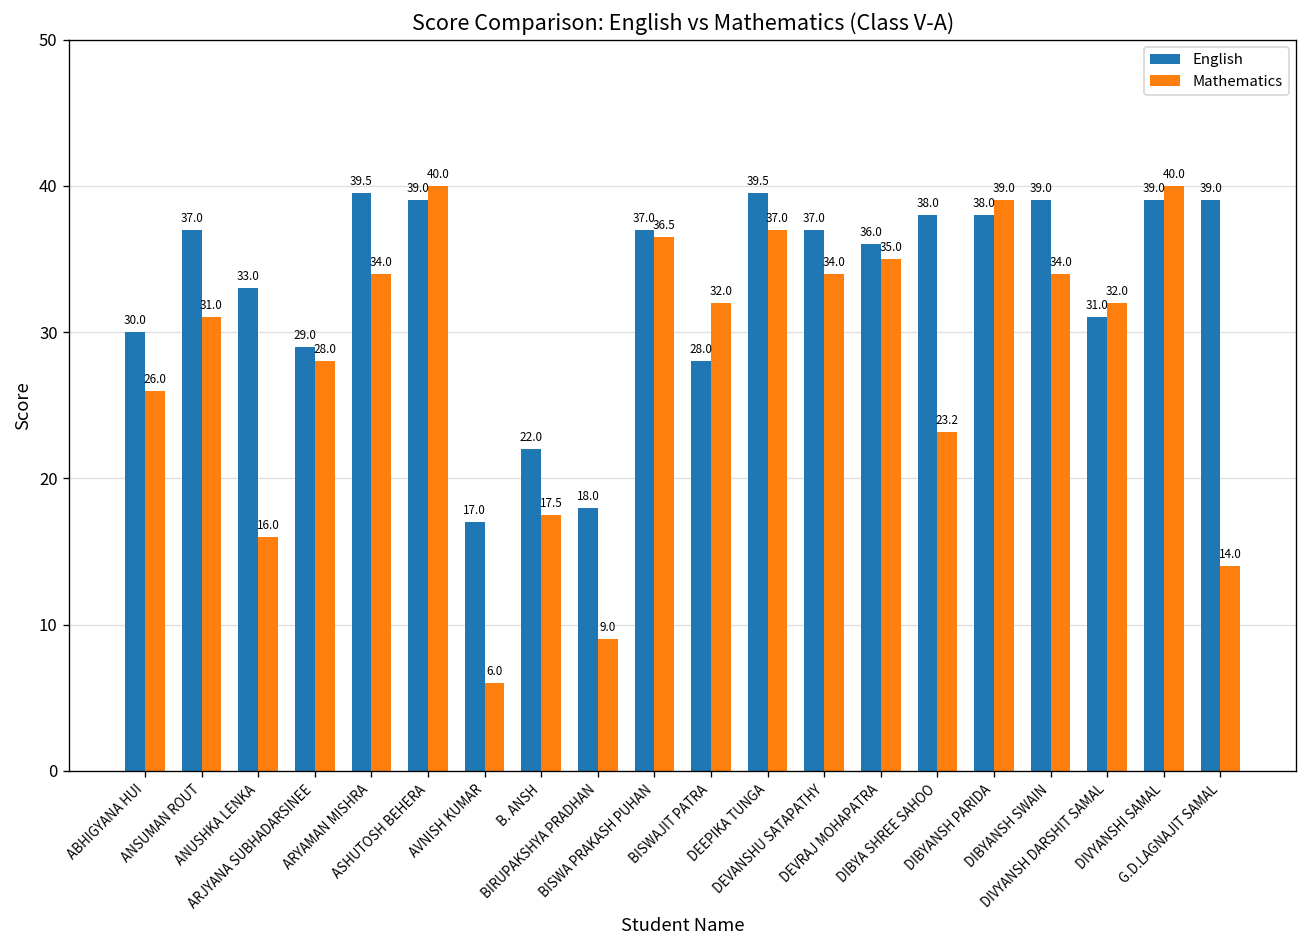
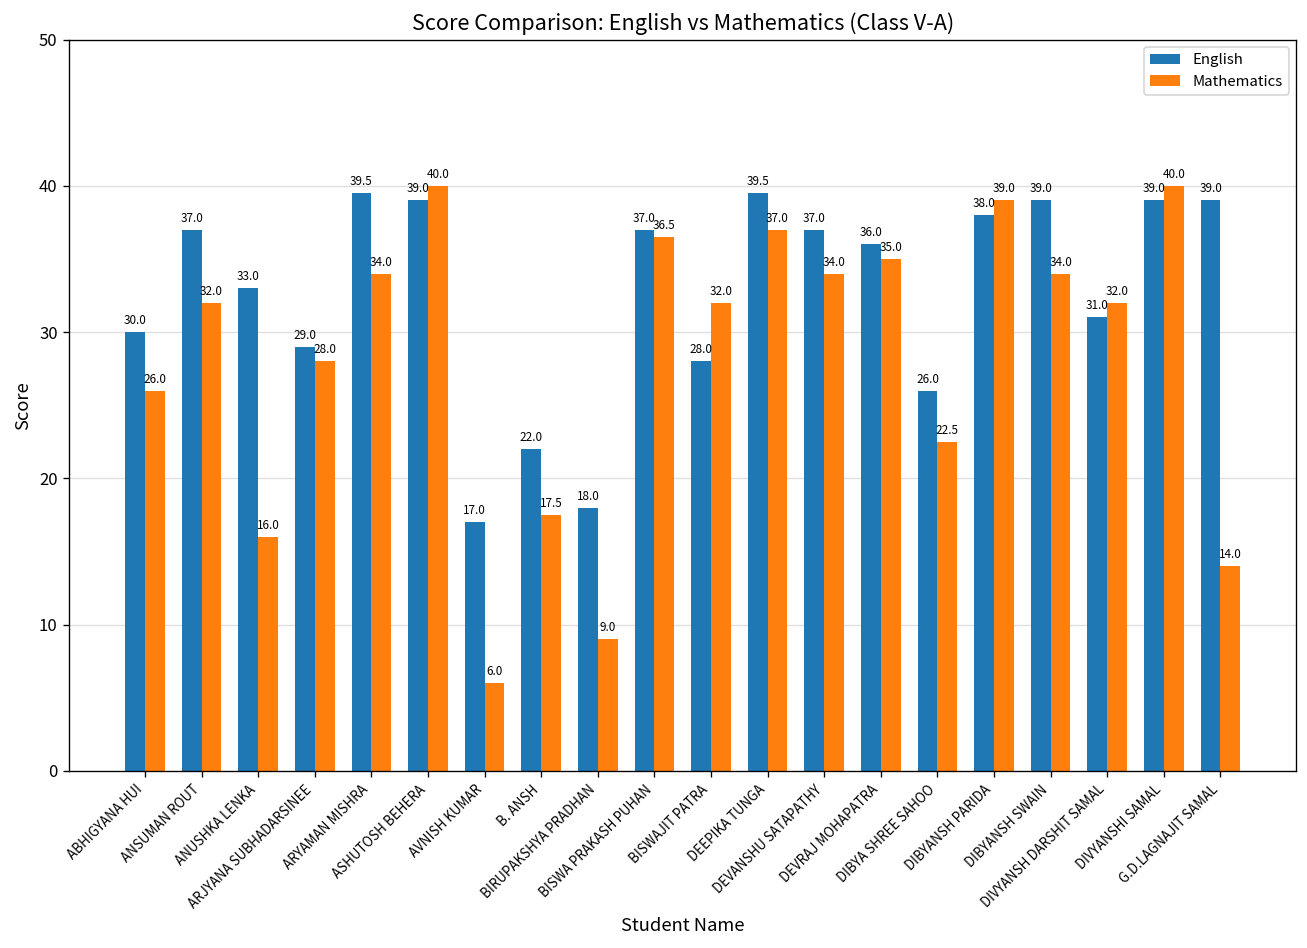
  {
    "English": {
      "ABHIGYANA HUI": 30.0,
      "ANSUMAN ROUT": 37.0,
      "ANUSHKA LENKA": 33.0,
      "ARJYANA SUBHADARSINEE": 29.0,
      "ARYAMAN MISHRA": 39.5,
      "ASHUTOSH BEHERA": 39.0,
      "AVNISH KUMAR": 17.0,
      "B. ANSH": 22.0,
      "BIRUPAKSHYA PRADHAN": 18.0,
      "BISWA PRAKASH PUHAN": 37.0,
      "BISWAJIT PATRA": 28.0,
      "DEEPIKA TUNGA": 39.5,
      "DEVANSHU SATAPATHY": 37.0,
      "DEVRAJ MOHAPATRA": 36.0,
-     "DIBYA SHREE SAHOO": 38.0,
+     "DIBYA SHREE SAHOO": 26.0,
      "DIBYANSH PARIDA": 38.0,
      "DIBYANSH SWAIN": 39.0,
      "DIVYANSH DARSHIT SAMAL": 31.0,
      "DIVYANSHI SAMAL": 39.0,
      "G.D.LAGNAJIT SAMAL": 39.0
    },
    "Mathematics": {
      "ABHIGYANA HUI": 26.0,
-     "ANSUMAN ROUT": 31.0,
+     "ANSUMAN ROUT": 32.0,
      "ANUSHKA LENKA": 16.0,
      "ARJYANA SUBHADARSINEE": 28.0,
      "ARYAMAN MISHRA": 34.0,
      "ASHUTOSH BEHERA": 40.0,
      "AVNISH KUMAR": 6.0,
      "B. ANSH": 17.5,
      "BIRUPAKSHYA PRADHAN": 9.0,
      "BISWA PRAKASH PUHAN": 36.5,
      "BISWAJIT PATRA": 32.0,
      "DEEPIKA TUNGA": 37.0,
      "DEVANSHU SATAPATHY": 34.0,
      "DEVRAJ MOHAPATRA": 35.0,
-     "DIBYA SHREE SAHOO": 23.2,
+     "DIBYA SHREE SAHOO": 22.5,
      "DIBYANSH PARIDA": 39.0,
      "DIBYANSH SWAIN": 34.0,
      "DIVYANSH DARSHIT SAMAL": 32.0,
      "DIVYANSHI SAMAL": 40.0,
      "G.D.LAGNAJIT SAMAL": 14.0
    }
  }
